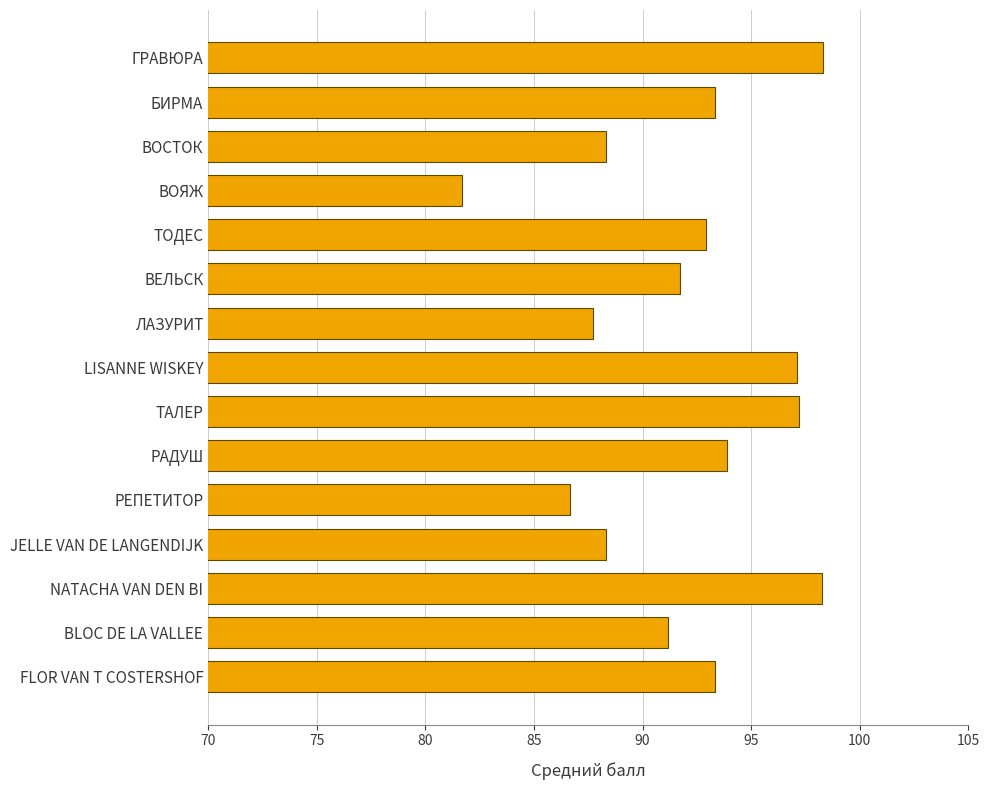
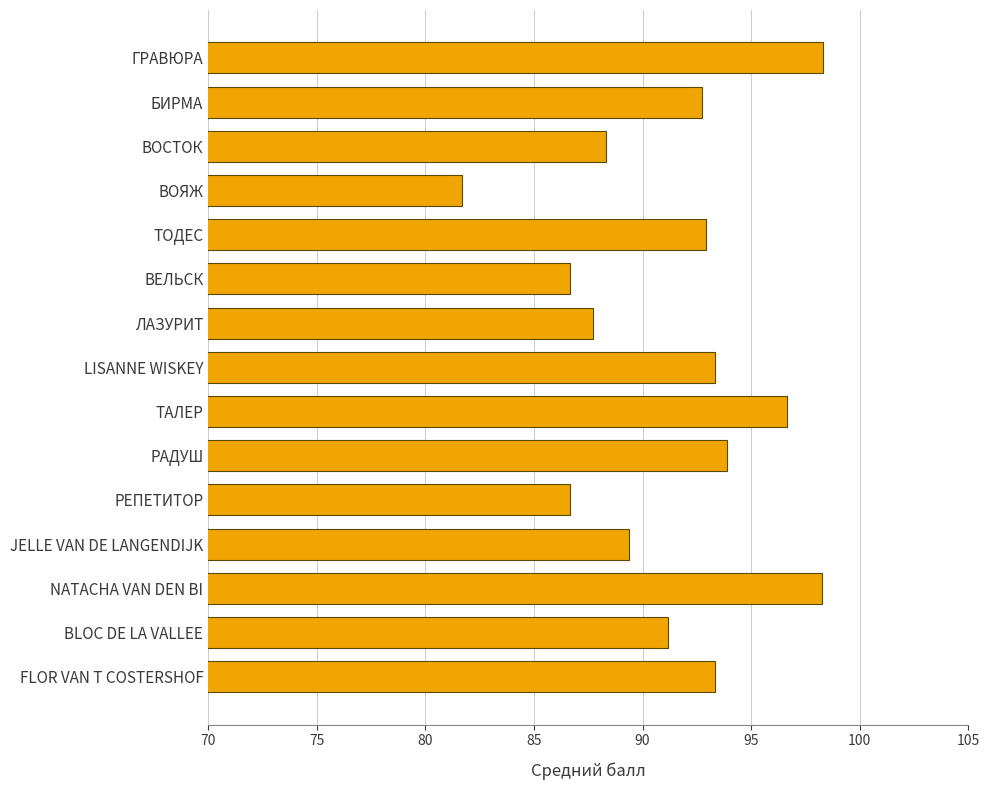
  {
    "ГРАВЮРА": 98.3,
-   "БИРМА": 93.3,
+   "БИРМА": 92.7,
    "ВОСТОК": 88.3,
    "ВОЯЖ": 81.7,
    "ТОДЕС": 92.9,
-   "ВЕЛЬСК": 91.7,
+   "ВЕЛЬСК": 86.7,
    "ЛАЗУРИТ": 87.7,
-   "LISANNE WISKEY": 97.1,
-   "ТАЛЕР": 97.2,
+   "LISANNE WISKEY": 93.3,
+   "ТАЛЕР": 96.7,
    "РАДУШ": 93.9,
    "РЕПЕТИТОР": 86.7,
-   "JELLE VAN DE LANGENDIJK": 88.3,
+   "JELLE VAN DE LANGENDIJK": 89.4,
    "NATACHA VAN DEN BI": 98.3,
    "BLOC DE LA VALLEE": 91.2,
    "FLOR VAN T COSTERSHOF": 93.3
  }
